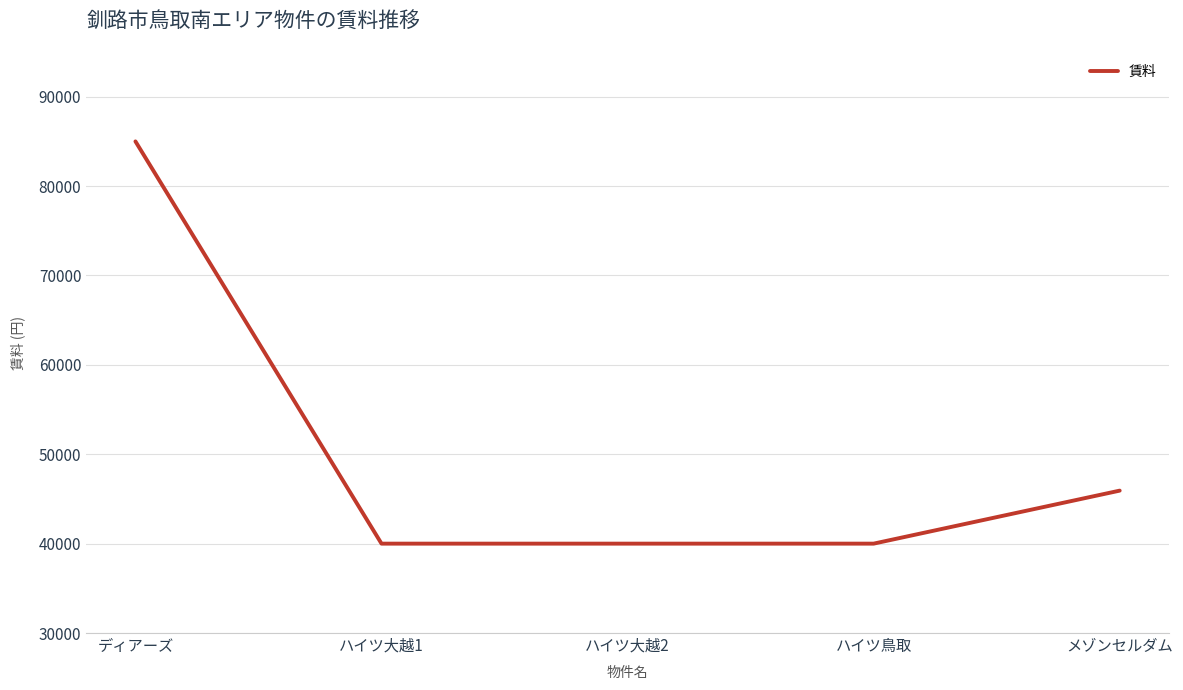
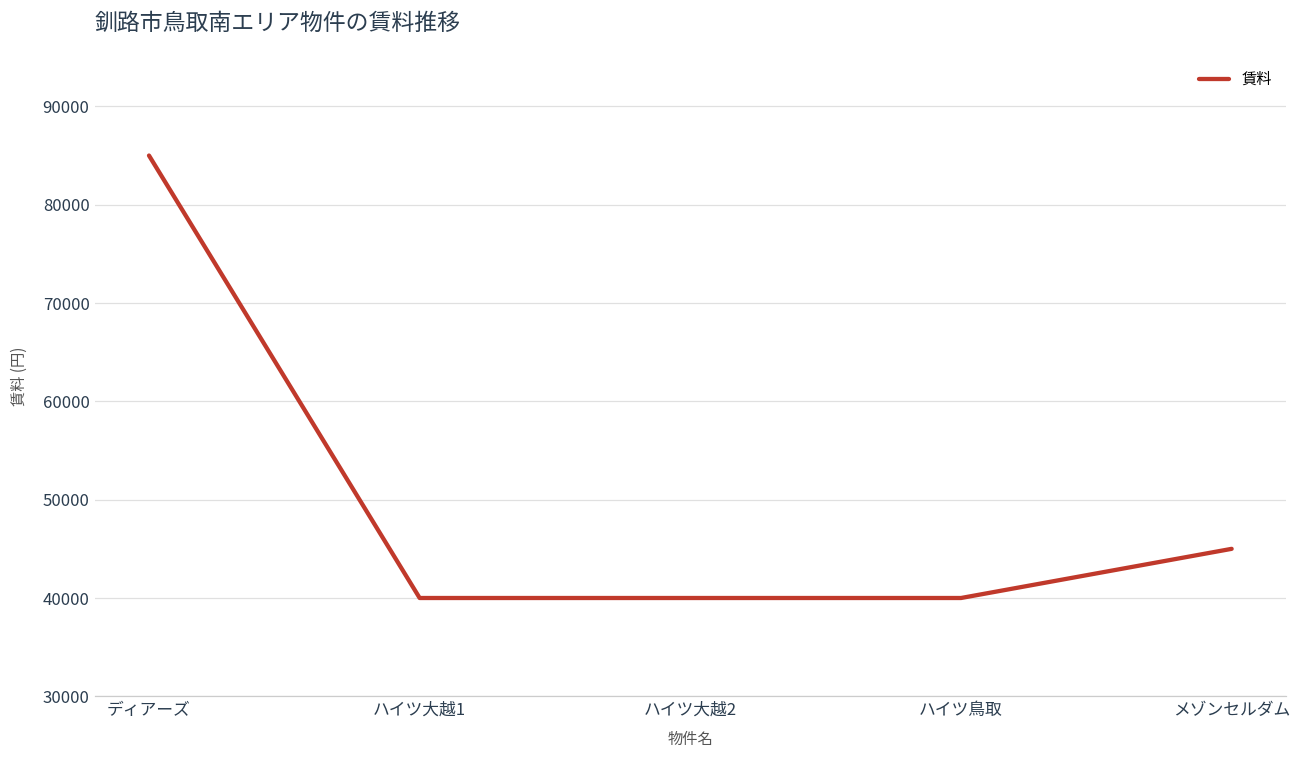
  {
    "ディアーズ": 85000,
    "ハイツ大越1": 40000,
    "ハイツ大越2": 40000,
    "ハイツ鳥取": 40000,
-   "メゾンセルダム": 46000
+   "メゾンセルダム": 45000
  }
